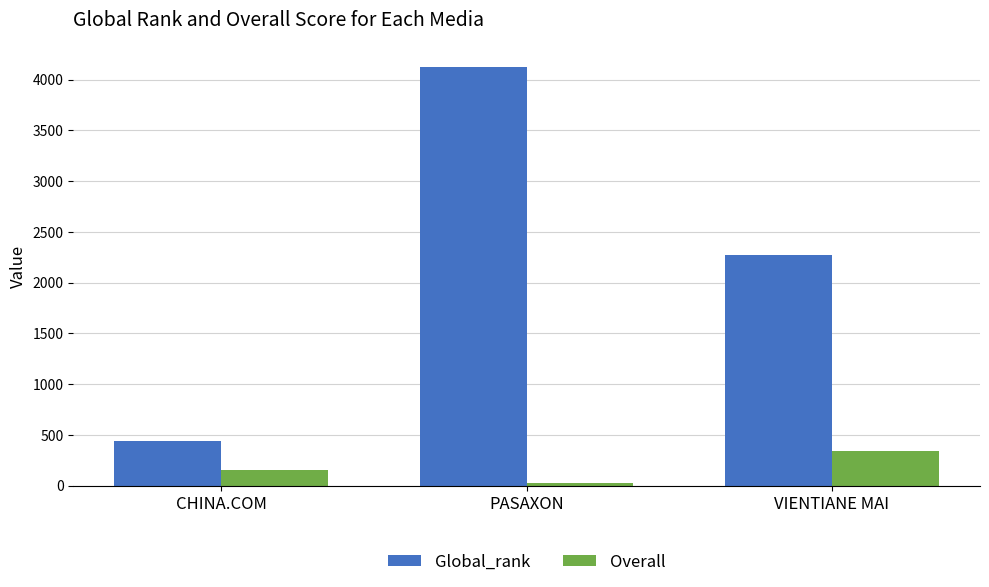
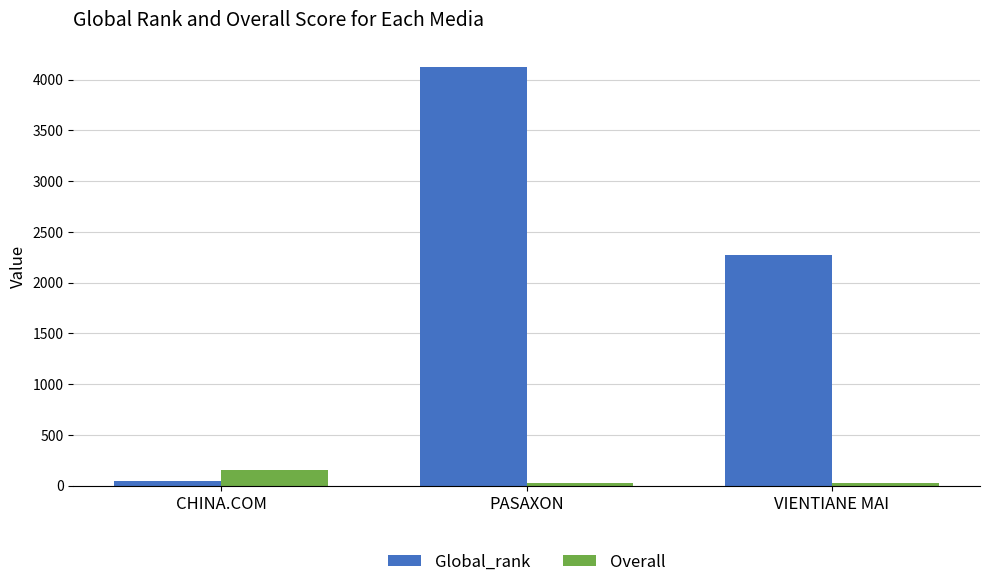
  {
    "Global_rank": {
-     "CHINA.COM": 440,
+     "CHINA.COM": 40,
      "PASAXON": 4120,
      "VIENTIANE MAI": 2270
    },
    "Overall": {
      "CHINA.COM": 150,
      "PASAXON": 30,
-     "VIENTIANE MAI": 340
+     "VIENTIANE MAI": 30
    }
  }
